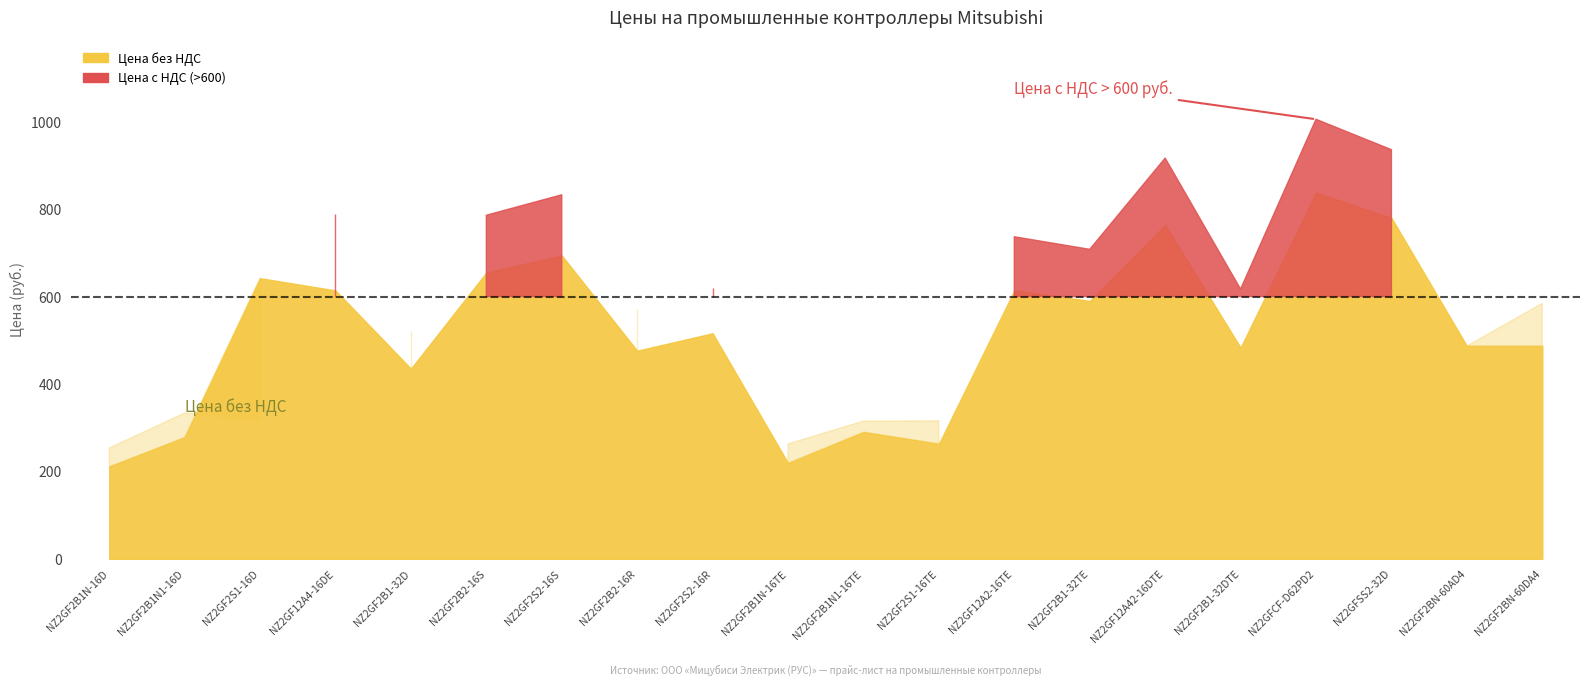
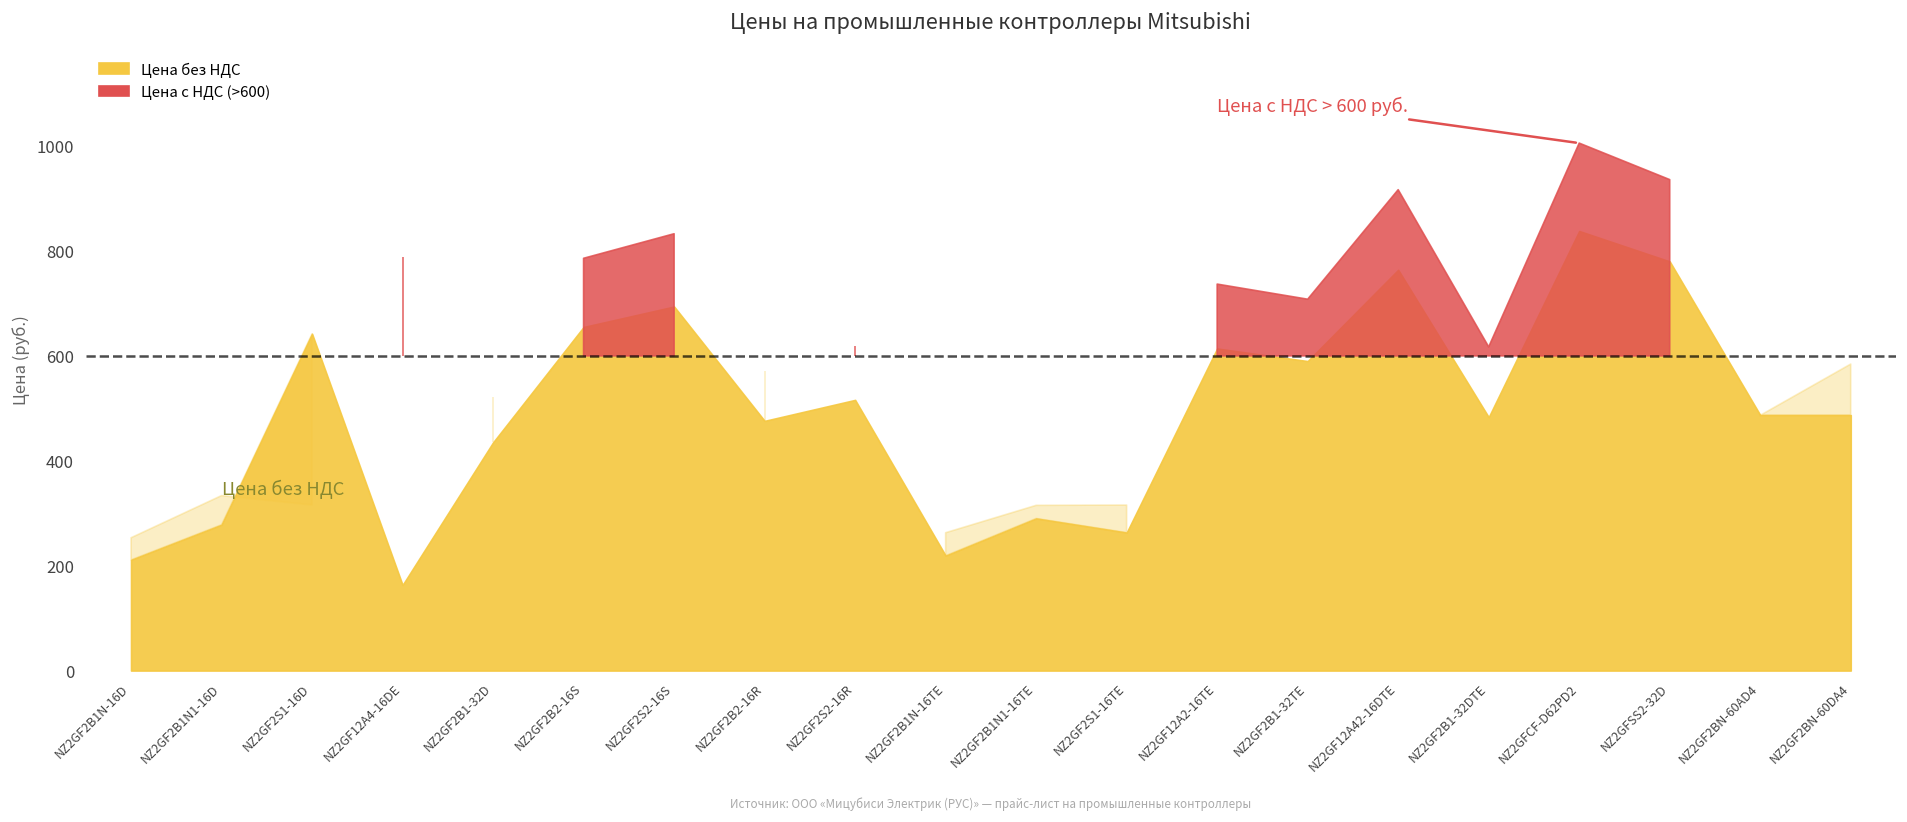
  {
    "NZ2GF2B1N-16D": 210,
    "NZ2GF2B1N1-16D": 280,
    "NZ2GF2S1-16D": 640,
-   "NZ2GF12A4-16DE": 610,
+   "NZ2GF12A4-16DE": 160,
    "NZ2GF2B1-32D": 440,
    "NZ2GF2B2-16S": 660,
    "NZ2GF2S2-16S": 690,
    "NZ2GF2B2-16R": 480,
    "NZ2GF2S2-16R": 520,
    "NZ2GF2B1N-16TE": 220,
    "NZ2GF2B1N1-16TE": 290,
    "NZ2GF2S1-16TE": 260,
    "NZ2GF12A2-16TE": 610,
    "NZ2GF2B1-32TE": 590,
    "NZ2GF12A42-16DTE": 760,
    "NZ2GF2B1-32DTE": 480,
    "NZ2GFCF-D62PD2": 840,
    "NZ2GFSS2-32D": 780,
    "NZ2GF2BN-60AD4": 490,
    "NZ2GF2BN-60DA4": 490
  }
